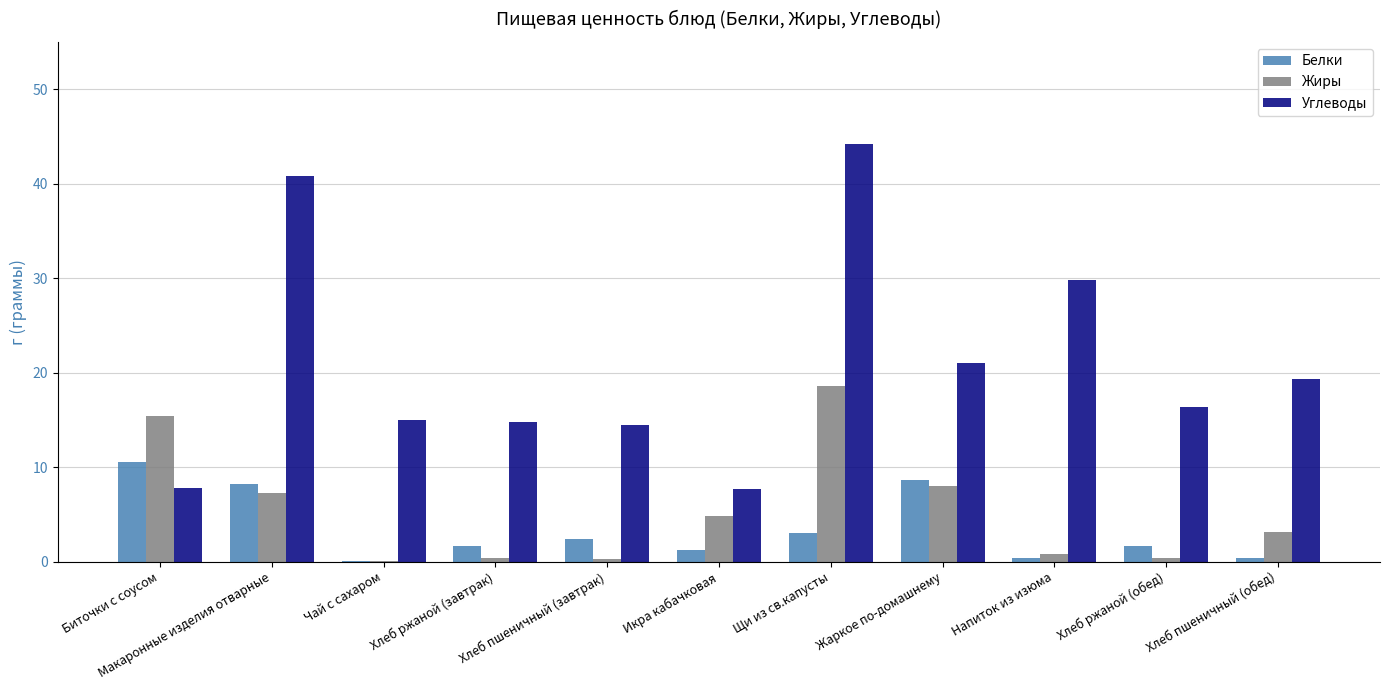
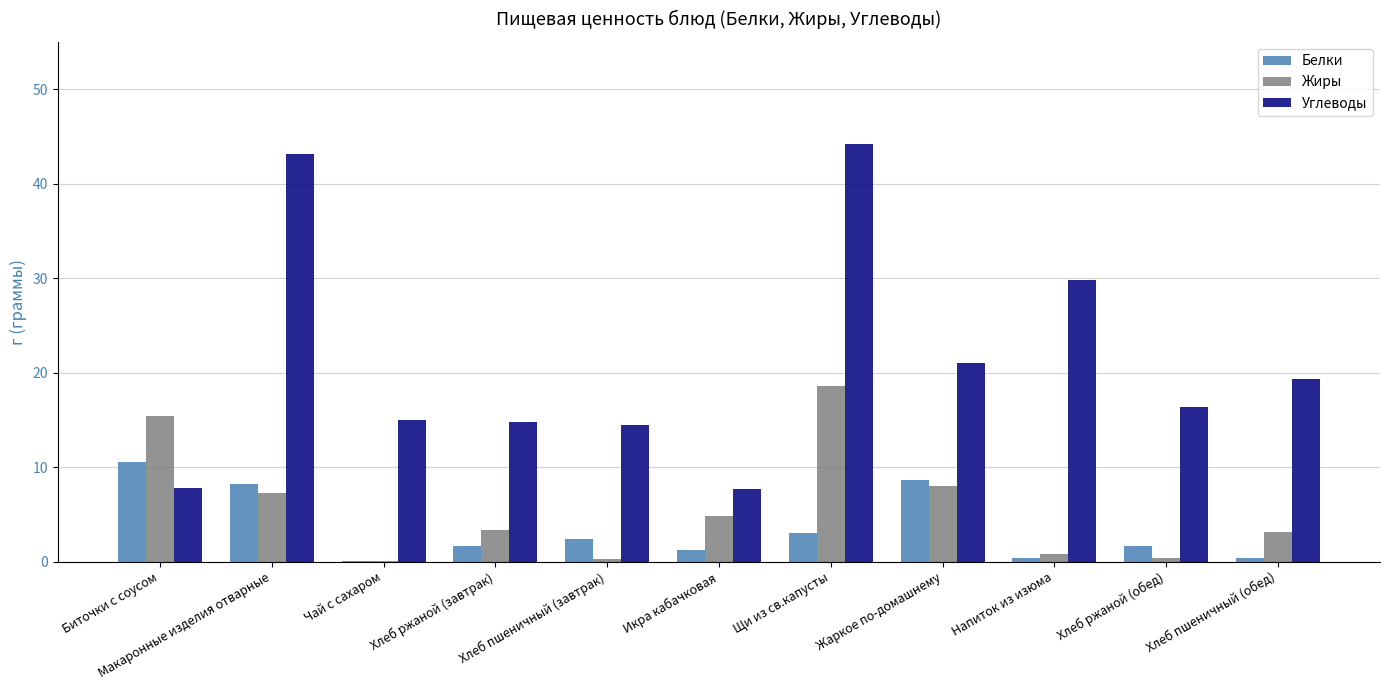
  {
    "Белки": {
      "Биточки с соусом": 11,
      "Макаронные изделия отварные": 8,
      "Хлеб ржаной (завтрак)": 2,
      "Хлеб пшеничный (завтрак)": 2,
      "Икра кабачковая": 1,
      "Щи из св.капусты": 3,
      "Жаркое по-домашнему": 9,
      "Напиток из изюма": 0,
      "Хлеб ржаной (обед)": 2,
      "Хлеб пшеничный (обед)": 0
    },
    "Жиры": {
      "Биточки с соусом": 15,
      "Макаронные изделия отварные": 7,
-     "Хлеб ржаной (завтрак)": 0,
+     "Хлеб ржаной (завтрак)": 3,
      "Хлеб пшеничный (завтрак)": 0,
      "Икра кабачковая": 5,
      "Щи из св.капусты": 19,
      "Жаркое по-домашнему": 8,
      "Напиток из изюма": 1,
      "Хлеб ржаной (обед)": 0,
      "Хлеб пшеничный (обед)": 3
    },
    "Углеводы": {
      "Биточки с соусом": 8,
-     "Макаронные изделия отварные": 41,
+     "Макаронные изделия отварные": 43,
      "Чай с сахаром": 15,
      "Хлеб ржаной (завтрак)": 15,
      "Хлеб пшеничный (завтрак)": 14,
      "Икра кабачковая": 8,
      "Щи из св.капусты": 44,
      "Жаркое по-домашнему": 21,
      "Напиток из изюма": 30,
      "Хлеб ржаной (обед)": 16,
      "Хлеб пшеничный (обед)": 19
    }
  }
